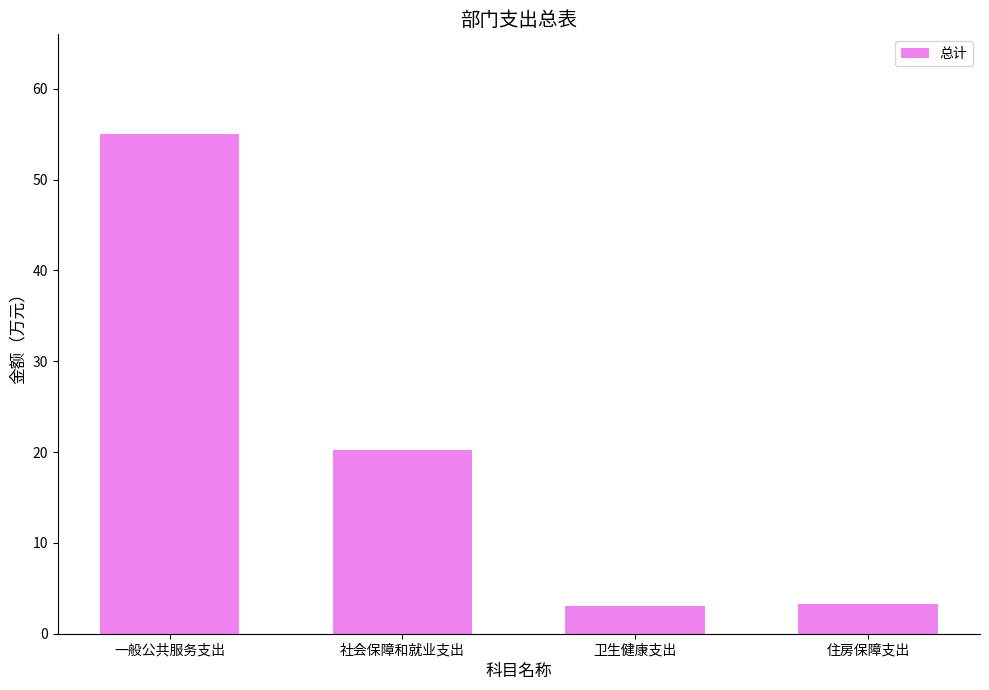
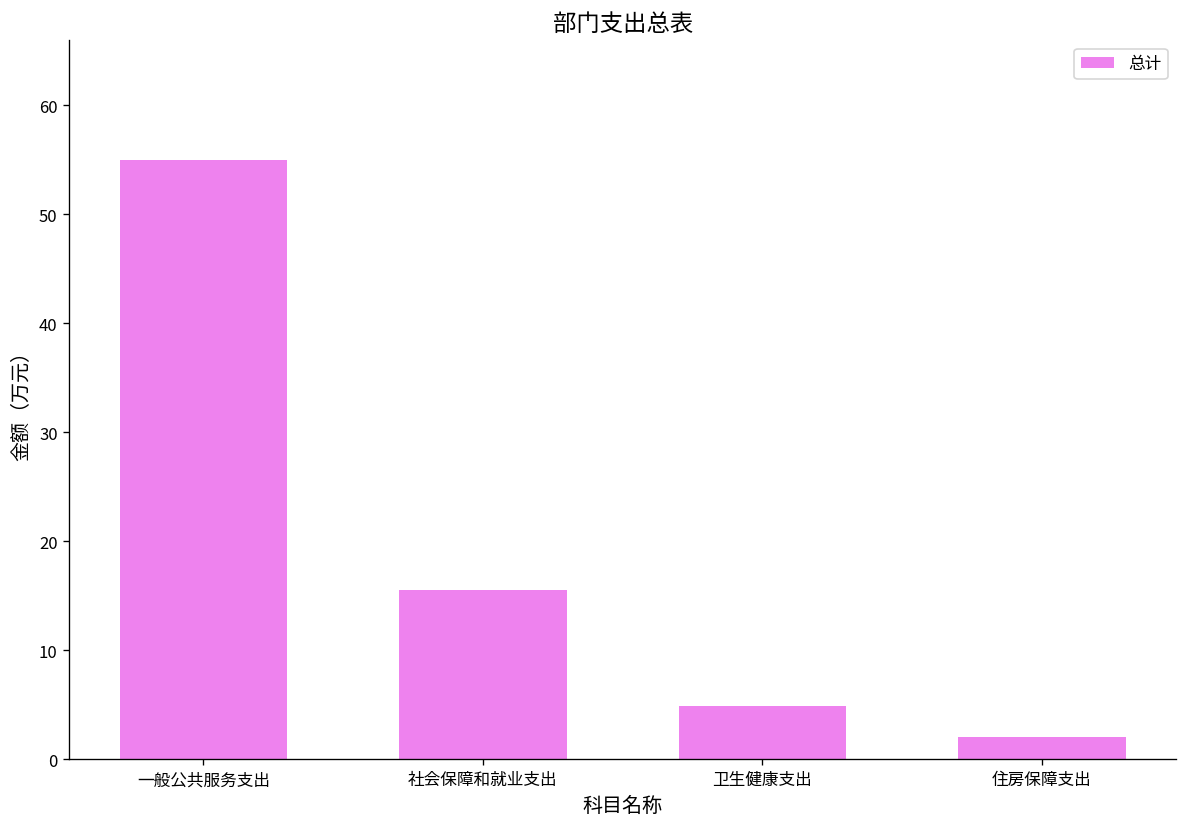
  {
    "一般公共服务支出": 55,
-   "社会保障和就业支出": 20,
-   "卫生健康支出": 3,
-   "住房保障支出": 3
+   "社会保障和就业支出": 16,
+   "卫生健康支出": 5,
+   "住房保障支出": 2
  }
